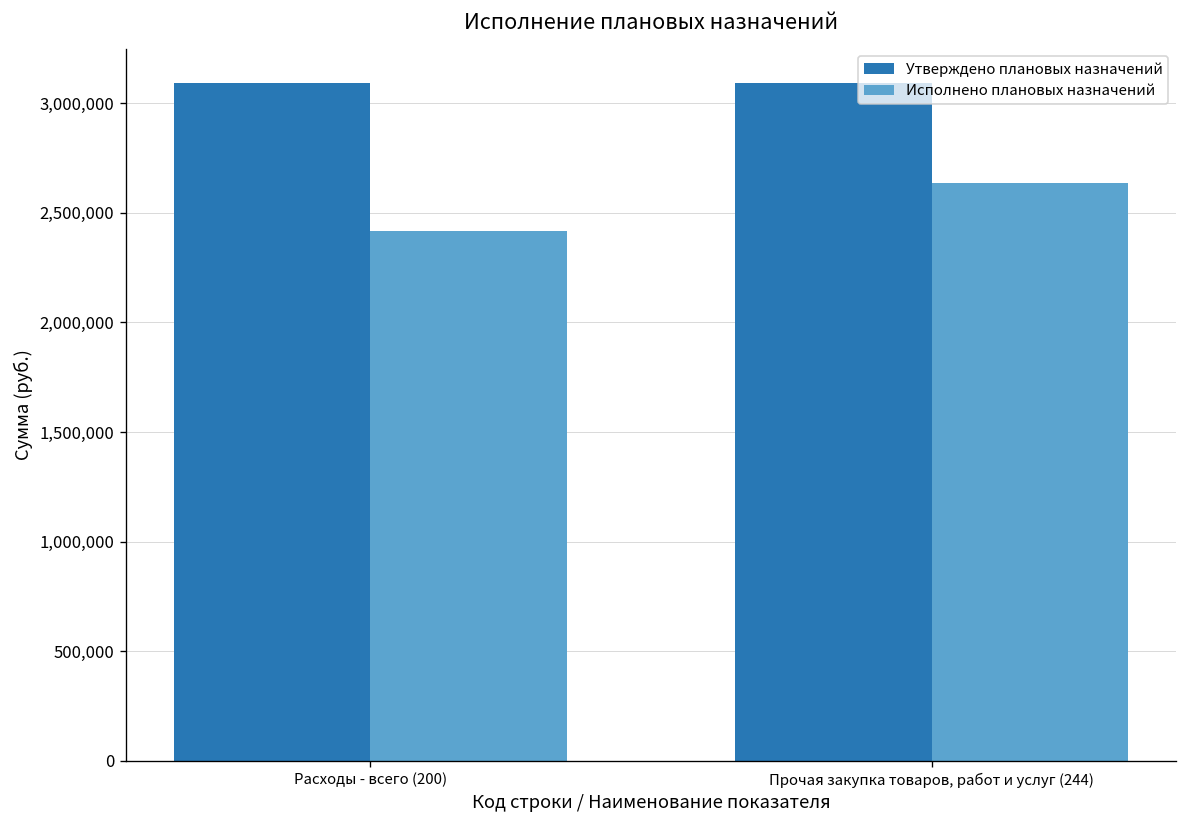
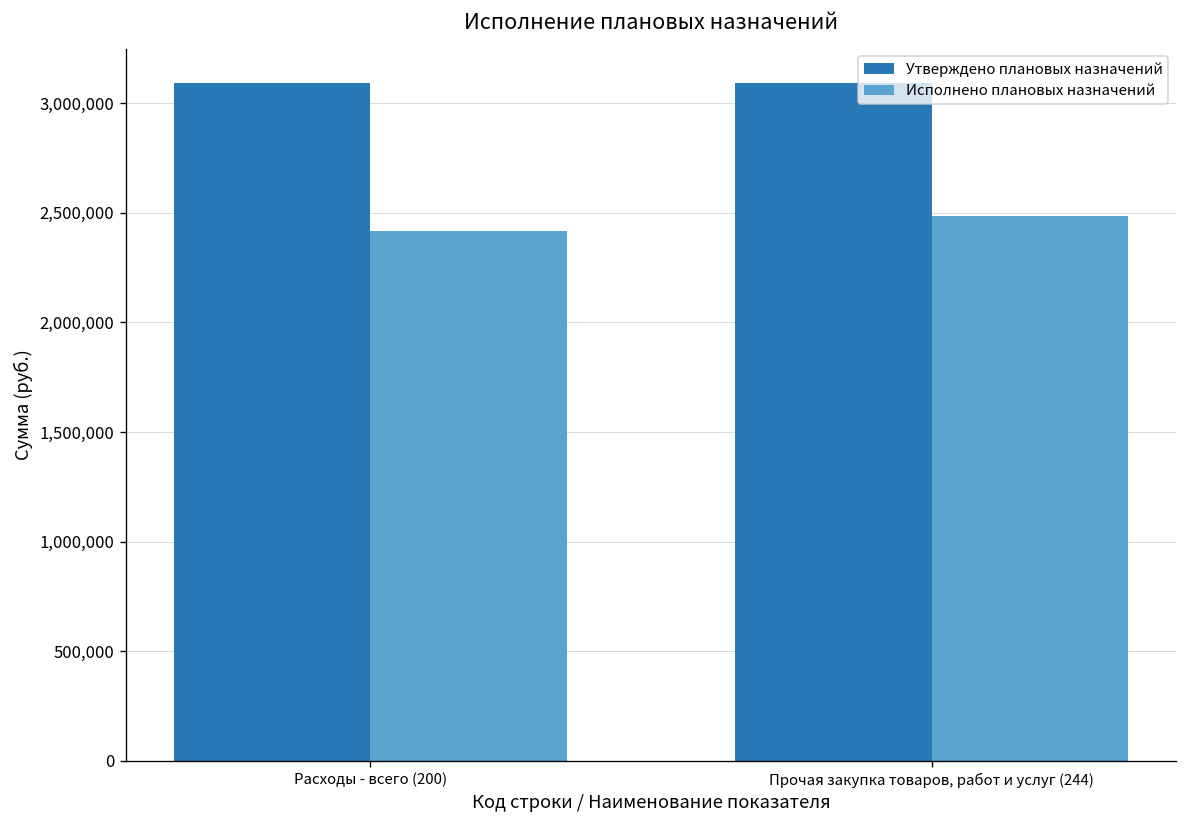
  {
    "Утверждено плановых назначений": {
      "Расходы - всего (200)": "3,090,000",
      "Прочая закупка товаров, работ и услуг (244)": "3,090,000"
    },
    "Исполнено плановых назначений": {
      "Расходы - всего (200)": "2,420,000",
-     "Прочая закупка товаров, работ и услуг (244)": "2,640,000"
+     "Прочая закупка товаров, работ и услуг (244)": "2,490,000"
    }
  }
